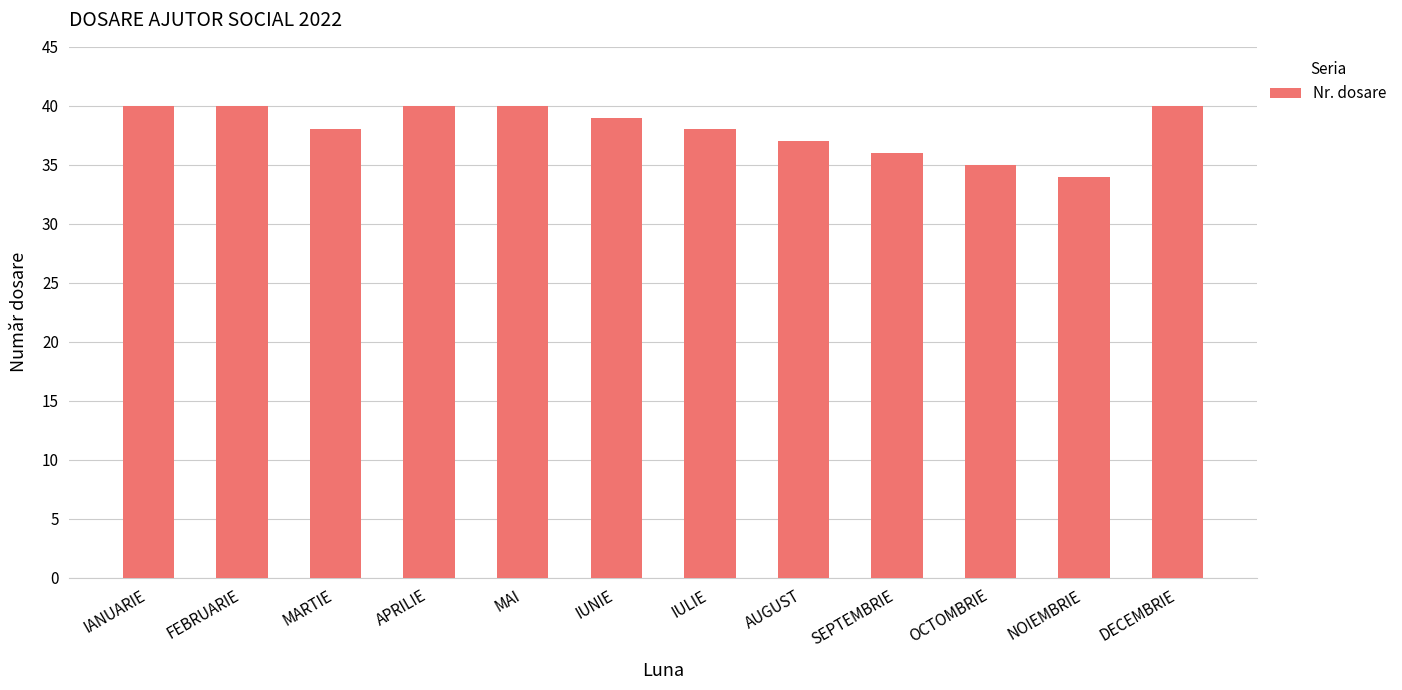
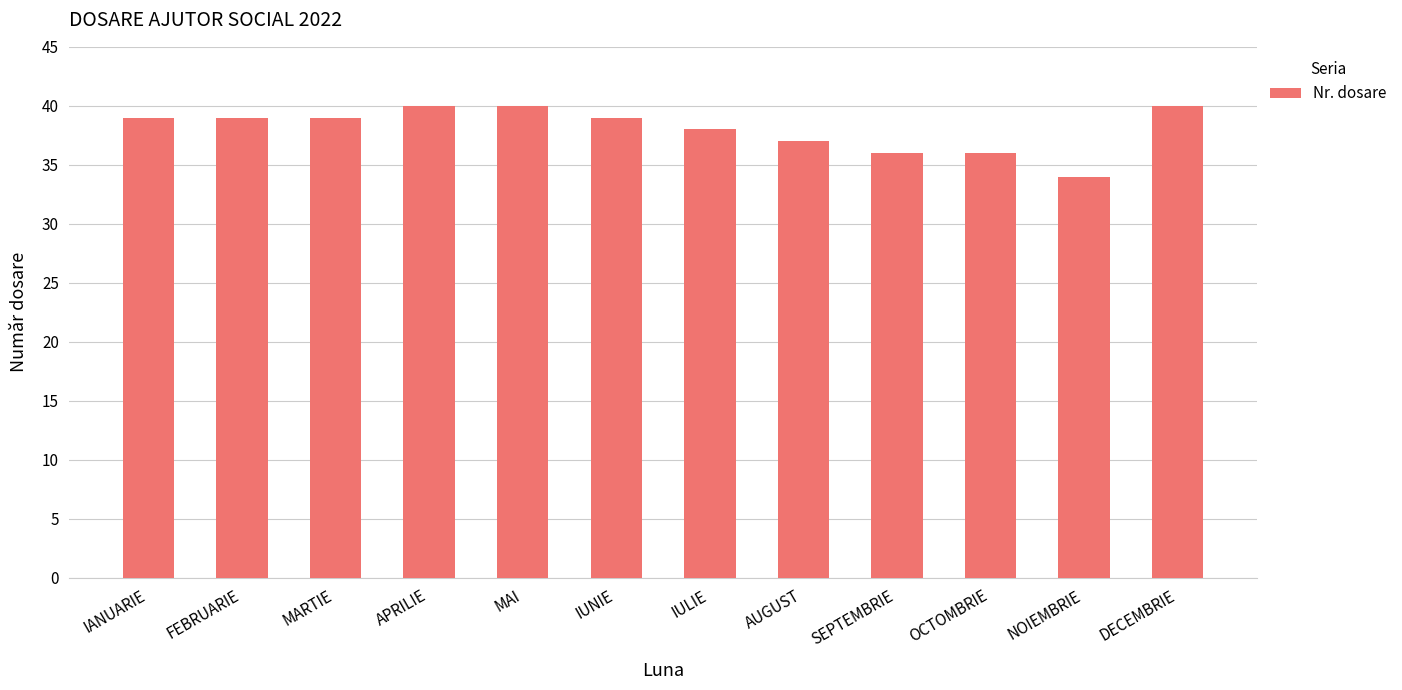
  {
-   "IANUARIE": 40,
-   "FEBRUARIE": 40,
-   "MARTIE": 38,
+   "IANUARIE": 39,
+   "FEBRUARIE": 39,
+   "MARTIE": 39,
    "APRILIE": 40,
    "MAI": 40,
    "IUNIE": 39,
    "IULIE": 38,
    "AUGUST": 37,
    "SEPTEMBRIE": 36,
-   "OCTOMBRIE": 35,
+   "OCTOMBRIE": 36,
    "NOIEMBRIE": 34,
    "DECEMBRIE": 40
  }
